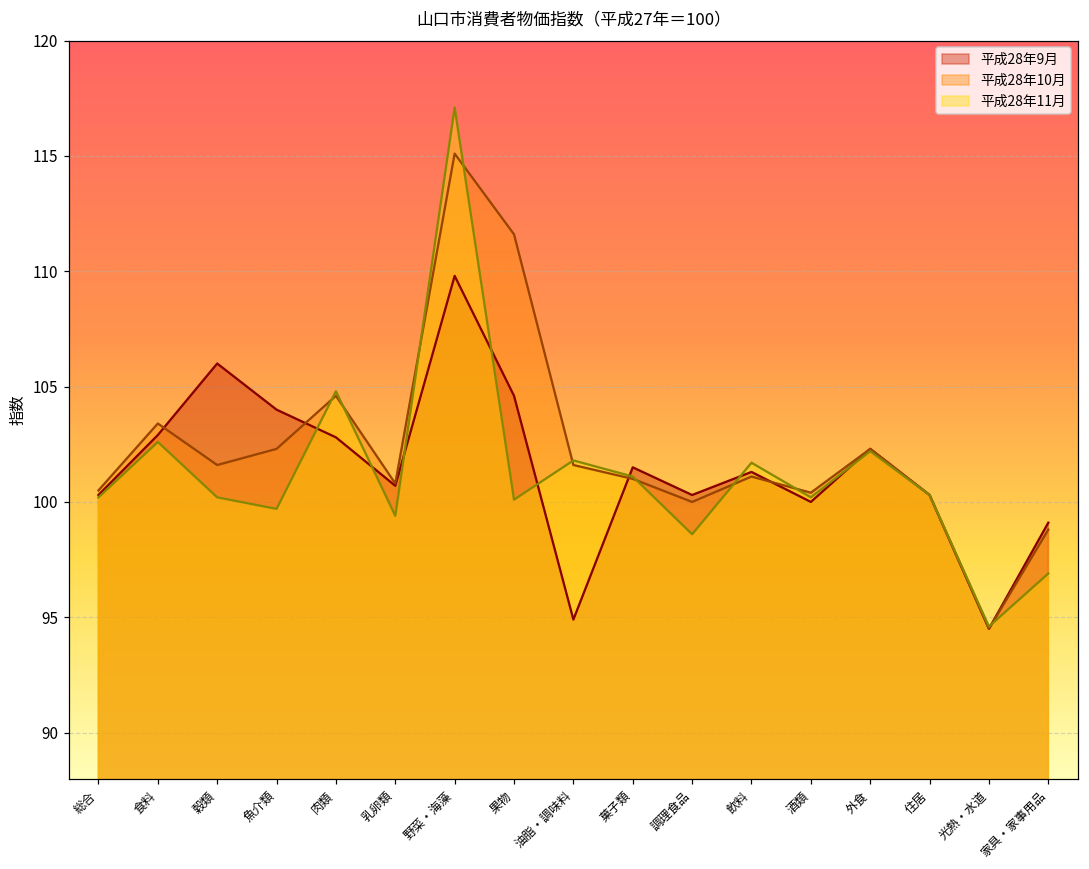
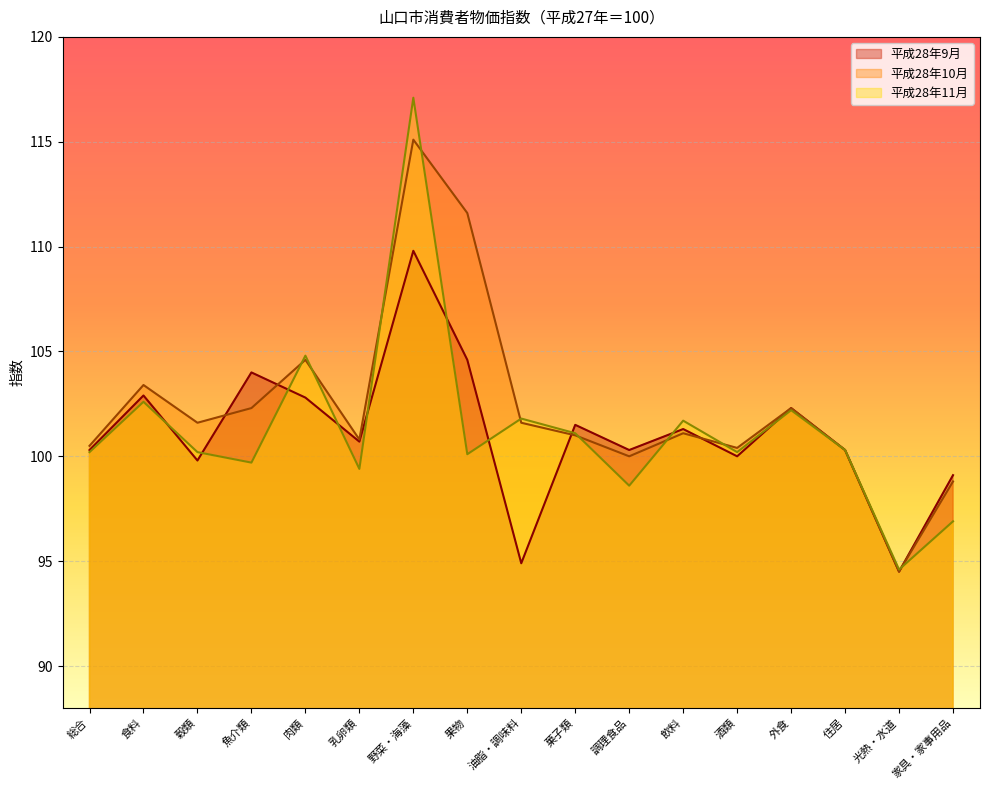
  {
    "平成28年9月": {
      "食料": 102.9,
-     "穀類": 106.0,
+     "穀類": 99.8,
      "魚介類": 104.0,
      "肉類": 102.8,
      "野菜・海藻": 109.8,
      "果物": 104.6,
      "油脂・調味料": 94.9,
      "菓子類": 101.5,
      "調理食品": 100.3,
      "飲料": 101.3,
      "酒類": 100.0,
      "家具・家事用品": 99.1
    }
  }
